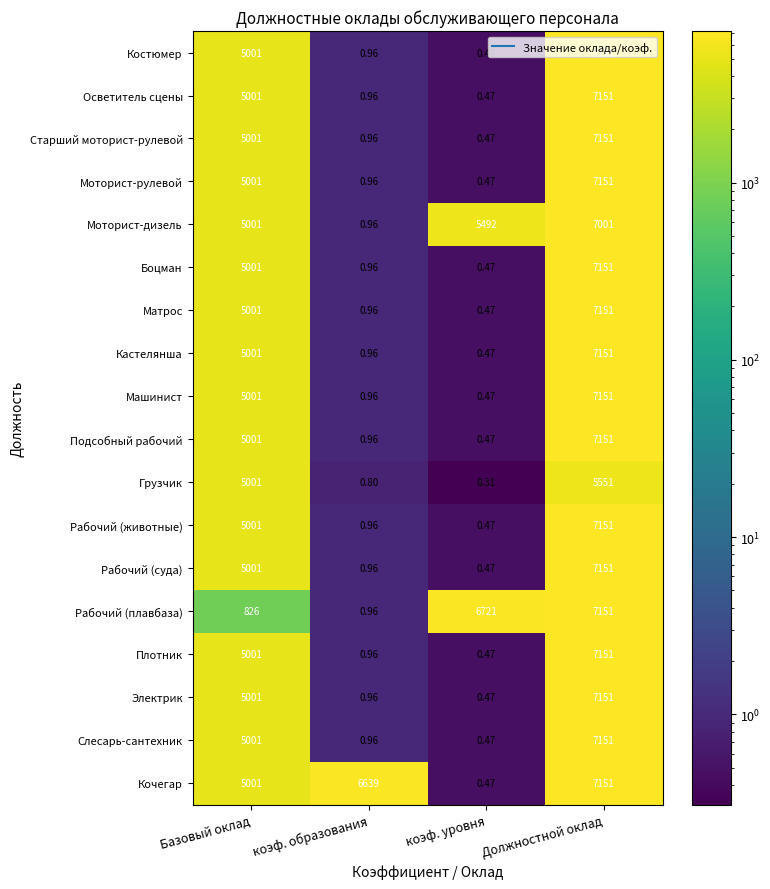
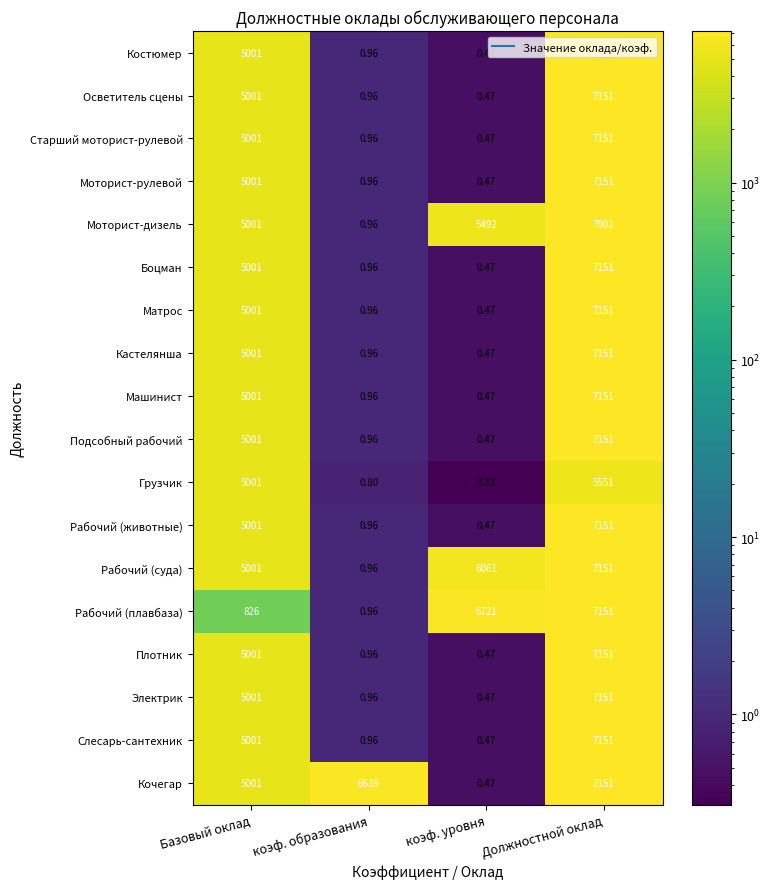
  {
    "Костюмер": {
      "Базовый оклад": 5001,
      "коэф. образования": 0.96
    },
    "Осветитель сцены": {
      "Базовый оклад": 5001,
      "коэф. образования": 0.96,
      "коэф. уровня": 0.47,
      "Должностной оклад": 7151
    },
    "Старший моторист-рулевой": {
      "Базовый оклад": 5001,
      "коэф. образования": 0.96,
      "коэф. уровня": 0.47,
      "Должностной оклад": 7151
    },
    "Моторист-рулевой": {
      "Базовый оклад": 5001,
      "коэф. образования": 0.96,
      "коэф. уровня": 0.47,
      "Должностной оклад": 7151
    },
    "Моторист-дизель": {
      "Базовый оклад": 5001,
      "коэф. образования": 0.96,
      "коэф. уровня": 5492,
      "Должностной оклад": 7001
    },
    "Боцман": {
      "Базовый оклад": 5001,
      "коэф. образования": 0.96,
      "коэф. уровня": 0.47,
      "Должностной оклад": 7151
    },
    "Матрос": {
      "Базовый оклад": 5001,
      "коэф. образования": 0.96,
      "коэф. уровня": 0.47,
      "Должностной оклад": 7151
    },
    "Кастелянша": {
      "Базовый оклад": 5001,
      "коэф. образования": 0.96,
      "коэф. уровня": 0.47,
      "Должностной оклад": 7151
    },
    "Машинист": {
      "Базовый оклад": 5001,
      "коэф. образования": 0.96,
      "коэф. уровня": 0.47,
      "Должностной оклад": 7151
    },
    "Подсобный рабочий": {
      "Базовый оклад": 5001,
      "коэф. образования": 0.96,
      "коэф. уровня": 0.47,
      "Должностной оклад": 7151
    },
    "Грузчик": {
      "Базовый оклад": 5001,
      "коэф. образования": 0.80,
      "коэф. уровня": 0.31,
      "Должностной оклад": 5551
    },
    "Рабочий (животные)": {
      "Базовый оклад": 5001,
      "коэф. образования": 0.96,
      "коэф. уровня": 0.47,
      "Должностной оклад": 7151
    },
    "Рабочий (суда)": {
      "Базовый оклад": 5001,
      "коэф. образования": 0.96,
-     "коэф. уровня": 0.47,
+     "коэф. уровня": 6061,
      "Должностной оклад": 7151
    },
    "Рабочий (плавбаза)": {
      "Базовый оклад": 826,
      "коэф. образования": 0.96,
      "коэф. уровня": 6721,
      "Должностной оклад": 7151
    },
    "Плотник": {
      "Базовый оклад": 5001,
      "коэф. образования": 0.96,
      "коэф. уровня": 0.47,
      "Должностной оклад": 7151
    },
    "Электрик": {
      "Базовый оклад": 5001,
      "коэф. образования": 0.96,
      "коэф. уровня": 0.47,
      "Должностной оклад": 7151
    },
    "Слесарь-сантехник": {
      "Базовый оклад": 5001,
      "коэф. образования": 0.96,
      "коэф. уровня": 0.47,
      "Должностной оклад": 7151
    },
    "Кочегар": {
      "Базовый оклад": 5001,
      "коэф. образования": 6639,
      "коэф. уровня": 0.47,
      "Должностной оклад": 7151
    }
  }
